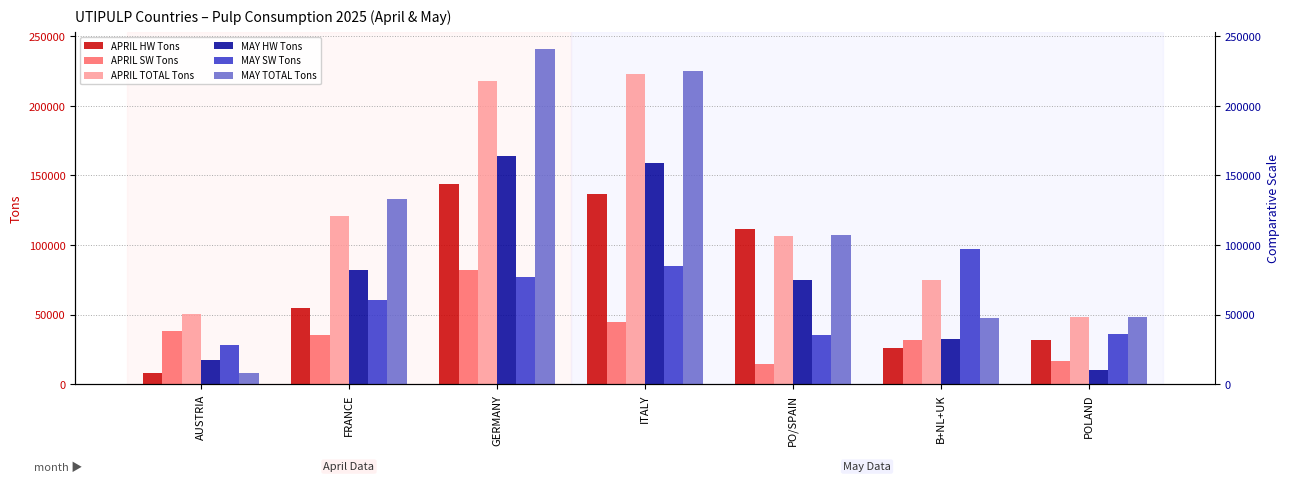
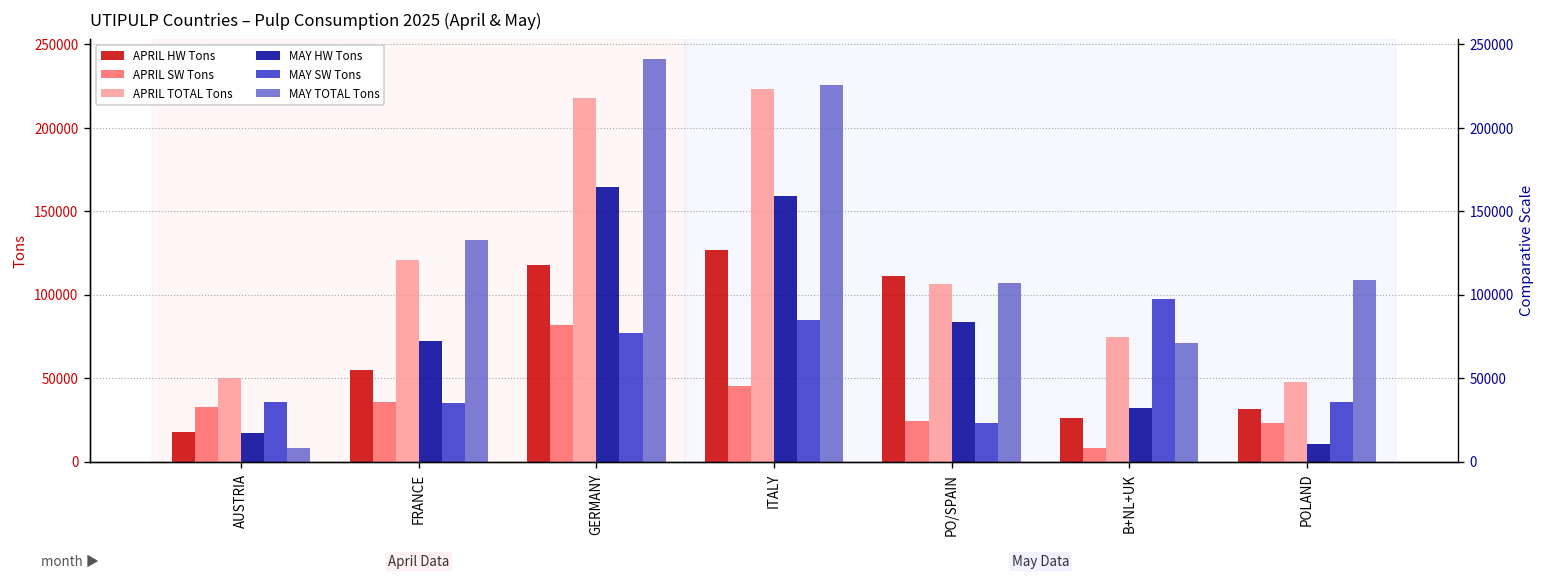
  {
    "APRIL HW Tons": {
-     "AUSTRIA": 8000,
+     "AUSTRIA": 18000,
      "FRANCE": 55000,
-     "GERMANY": 144000,
-     "ITALY": 136000,
+     "GERMANY": 117000,
+     "ITALY": 127000,
      "PO/SPAIN": 111000,
      "B+NL+UK": 26000,
      "POLAND": 32000
    },
    "APRIL SW Tons": {
-     "AUSTRIA": 38000,
+     "AUSTRIA": 32000,
      "FRANCE": 36000,
      "GERMANY": 82000,
      "ITALY": 45000,
-     "PO/SPAIN": 14000,
-     "B+NL+UK": 32000,
-     "POLAND": 16000
+     "PO/SPAIN": 24000,
+     "B+NL+UK": 8000,
+     "POLAND": 23000
    },
    "APRIL TOTAL Tons": {
      "AUSTRIA": 50000,
      "FRANCE": 121000,
      "GERMANY": 218000,
      "ITALY": 223000,
      "PO/SPAIN": 106000,
      "B+NL+UK": 75000,
      "POLAND": 48000
    },
    "MAY HW Tons": {
      "AUSTRIA": 17000,
-     "FRANCE": 82000,
+     "FRANCE": 72000,
      "GERMANY": 164000,
      "ITALY": 159000,
-     "PO/SPAIN": 75000,
+     "PO/SPAIN": 84000,
      "B+NL+UK": 32000,
      "POLAND": 10000
    },
    "MAY SW Tons": {
-     "AUSTRIA": 28000,
-     "FRANCE": 60000,
+     "AUSTRIA": 36000,
+     "FRANCE": 35000,
      "GERMANY": 77000,
      "ITALY": 85000,
-     "PO/SPAIN": 36000,
+     "PO/SPAIN": 23000,
      "B+NL+UK": 98000,
      "POLAND": 36000
    },
    "MAY TOTAL Tons": {
      "AUSTRIA": 8000,
      "FRANCE": 133000,
      "GERMANY": 241000,
      "ITALY": 225000,
      "PO/SPAIN": 107000,
-     "B+NL+UK": 47000,
-     "POLAND": 48000
+     "B+NL+UK": 71000,
+     "POLAND": 109000
    }
  }
